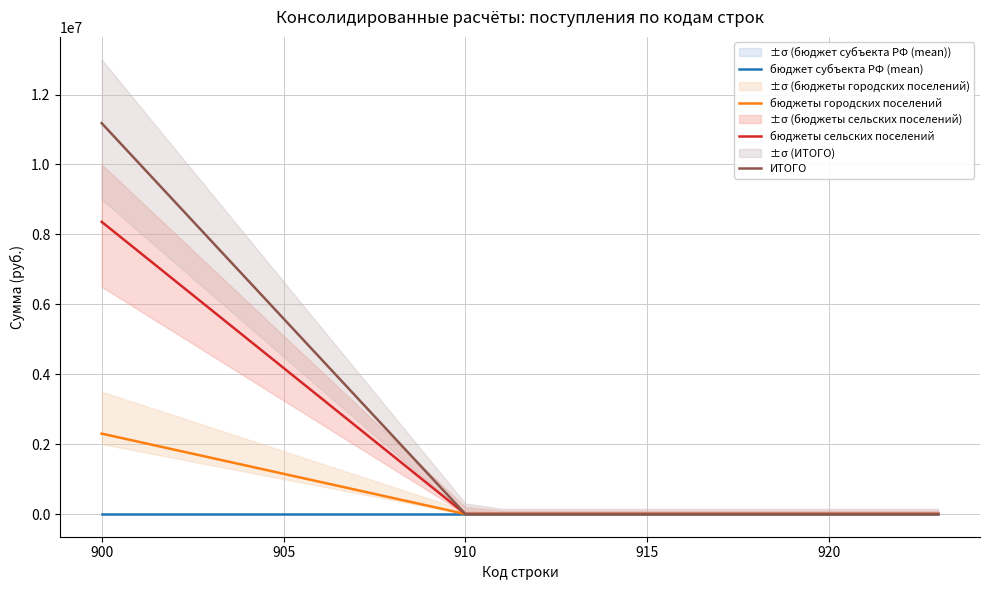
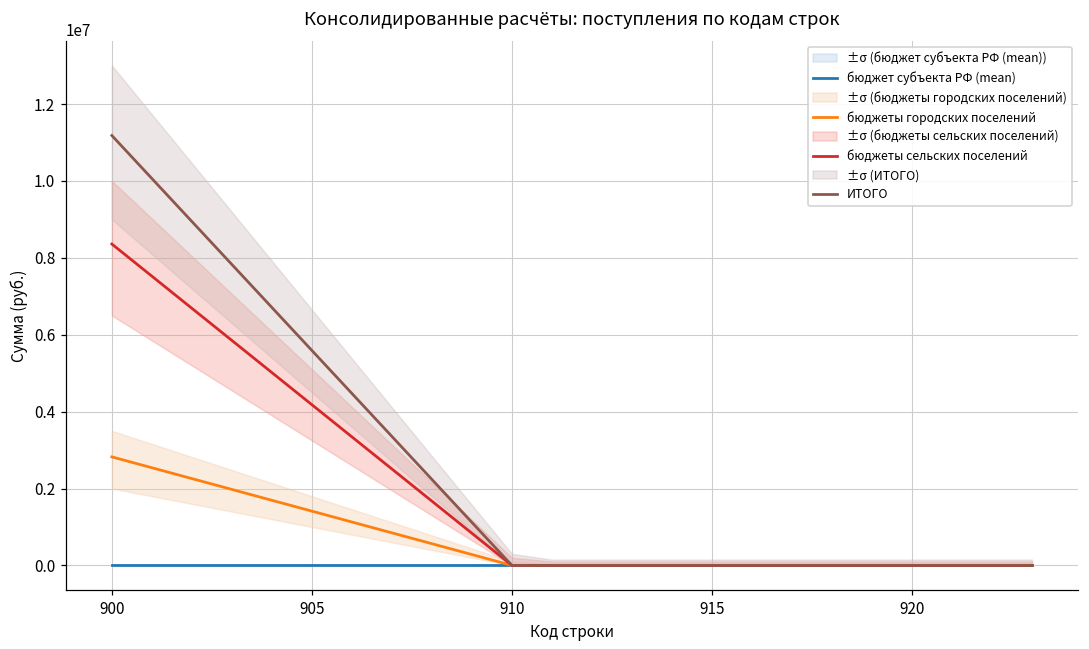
  {
    "бюджеты городских поселений": {
-     "900": 2300000
+     "900": 2800000
    },
    "бюджеты сельских поселений": {
      "900": 8400000
    },
    "ИТОГО": {
      "900": 11200000
    }
  }
